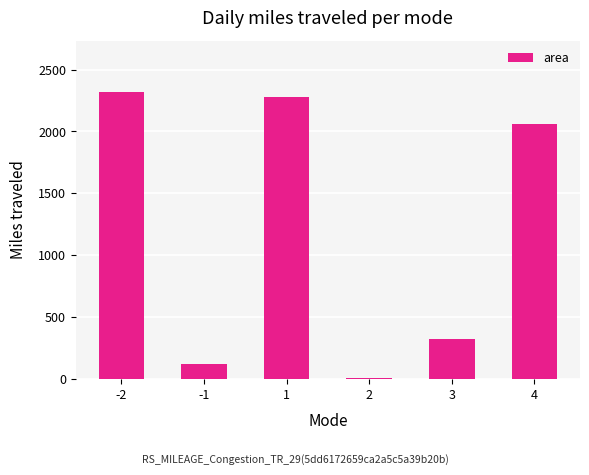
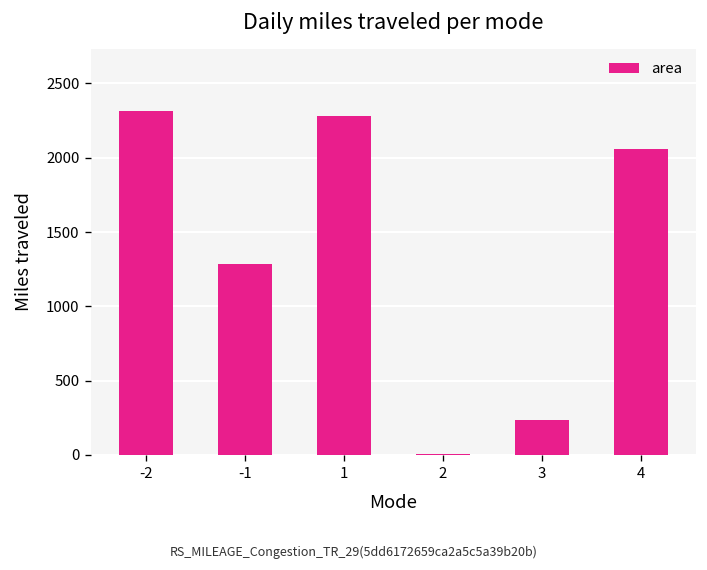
  {
    "-2": 2320,
-   "-1": 130,
+   "-1": 1280,
    "1": 2280,
-   "3": 330,
+   "3": 230,
    "4": 2060
  }
